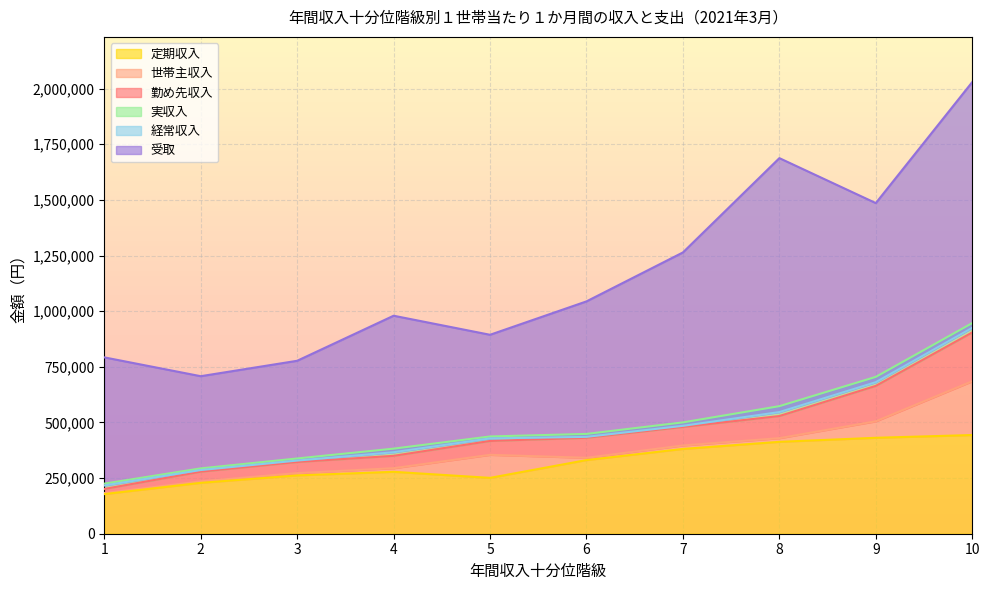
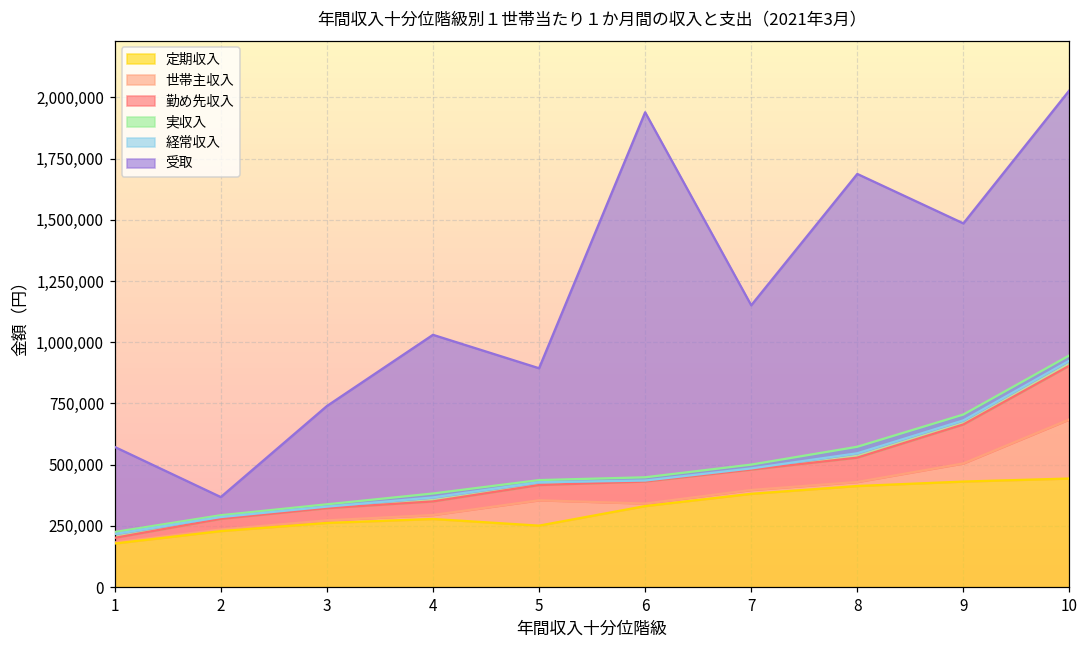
  {
    "定期収入": {
      "4": "280,000",
      "5": "250,000",
      "7": "380,000",
      "8": "410,000",
      "9": "430,000",
      "10": "440,000"
    },
    "受取": {
-     "1": "790,000",
-     "2": "710,000",
-     "3": "780,000",
-     "4": "980,000",
+     "1": "570,000",
+     "2": "370,000",
+     "3": "740,000",
+     "4": "1,030,000",
      "5": "890,000",
-     "6": "1,040,000",
-     "7": "1,260,000",
+     "6": "1,940,000",
+     "7": "1,150,000",
      "8": "1,690,000",
      "9": "1,490,000",
      "10": "2,030,000"
    }
  }
